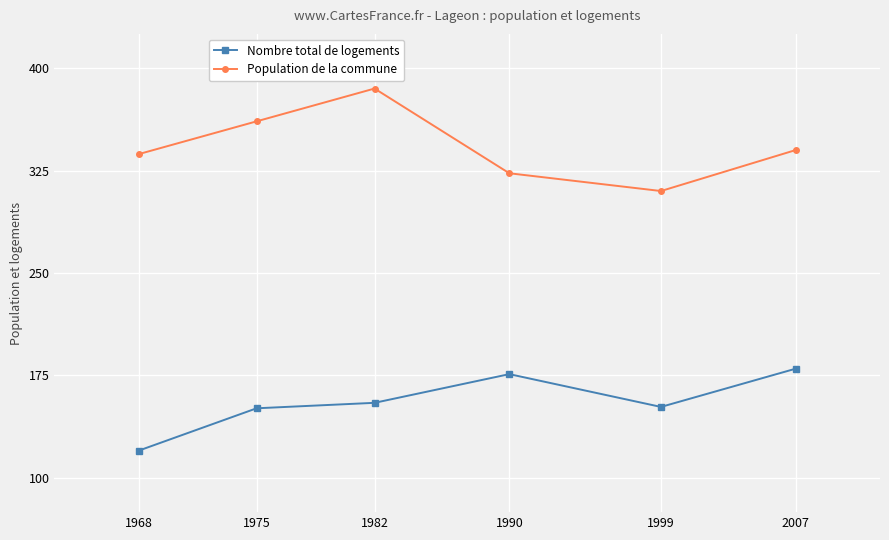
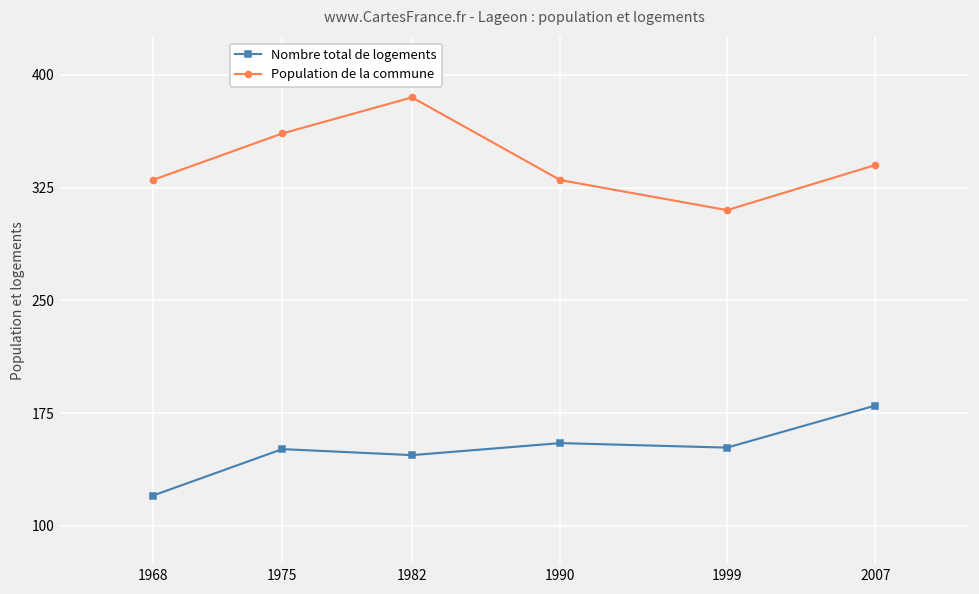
  {
    "Nombre total de logements": {
      "1968": 120,
      "1975": 151,
-     "1982": 155,
-     "1990": 176,
+     "1982": 147,
+     "1990": 155,
      "1999": 152,
      "2007": 180
    },
    "Population de la commune": {
-     "1968": 337,
+     "1968": 330,
      "1975": 361,
      "1982": 385,
-     "1990": 323,
+     "1990": 330,
      "1999": 310,
      "2007": 340
    }
  }
